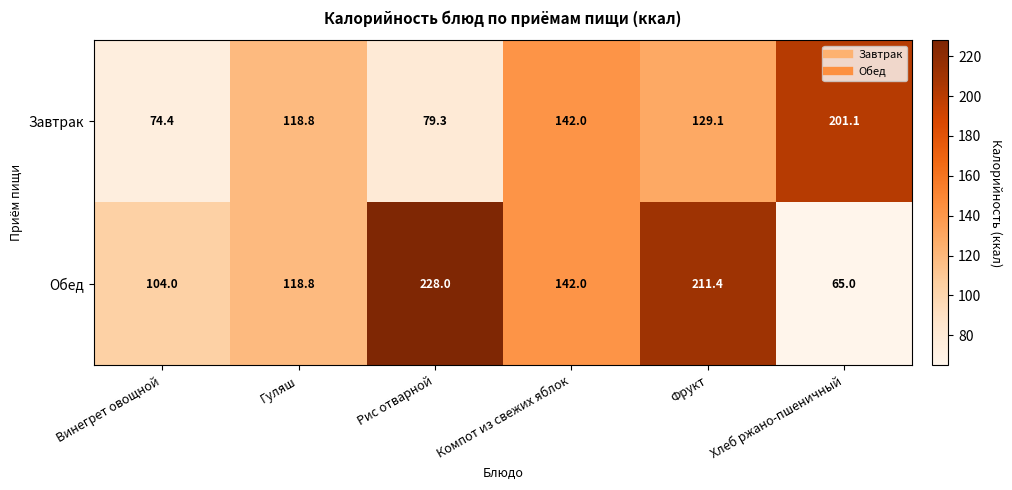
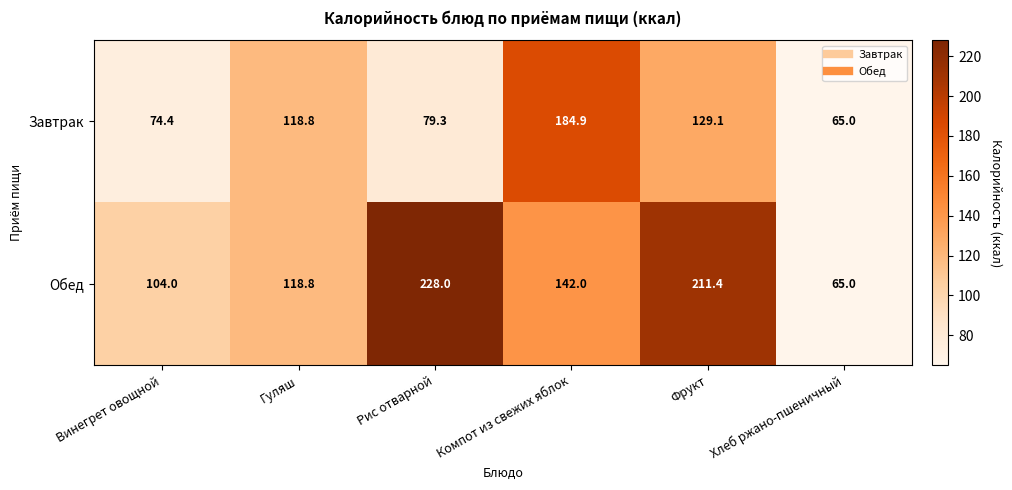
  {
    "Завтрак": {
      "Винегрет овощной": 74.4,
      "Гуляш": 118.8,
      "Рис отварной": 79.3,
-     "Компот из свежих яблок": 142.0,
+     "Компот из свежих яблок": 184.9,
      "Фрукт": 129.1,
-     "Хлеб ржано-пшеничный": 201.1
+     "Хлеб ржано-пшеничный": 65.0
    },
    "Обед": {
      "Винегрет овощной": 104.0,
      "Гуляш": 118.8,
      "Рис отварной": 228.0,
      "Компот из свежих яблок": 142.0,
      "Фрукт": 211.4,
      "Хлеб ржано-пшеничный": 65.0
    }
  }
